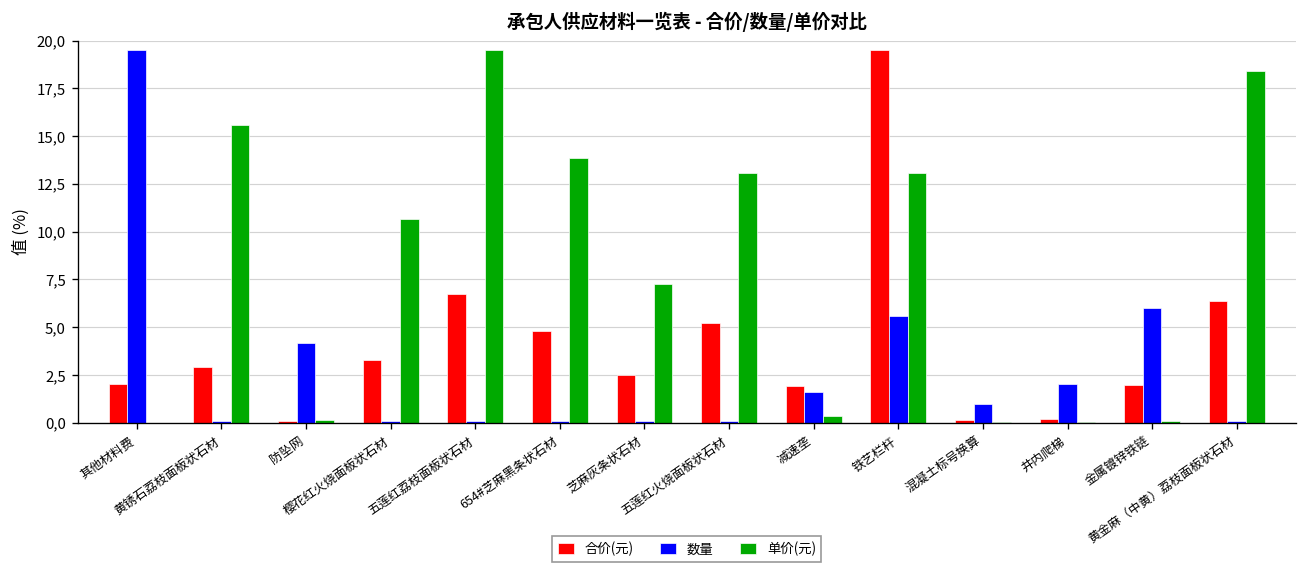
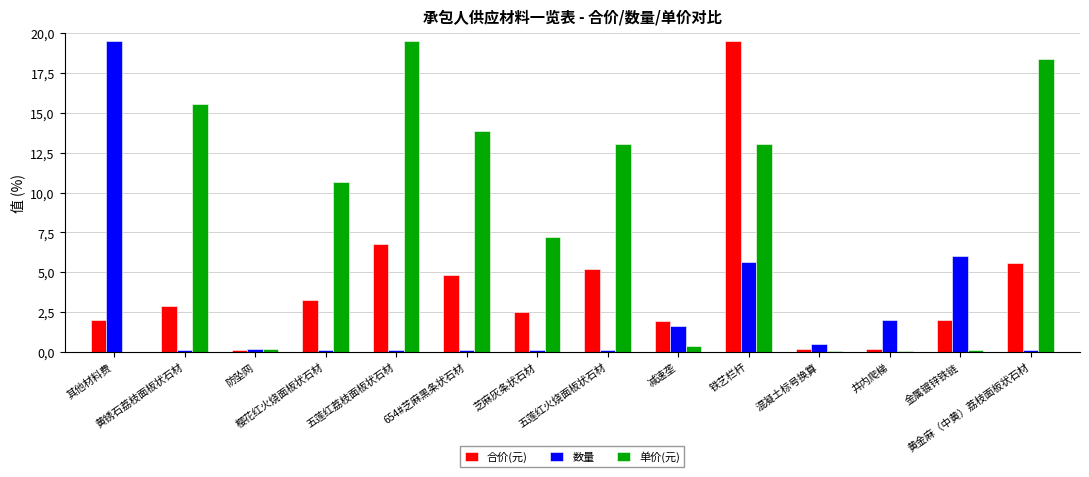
  {
    "合价(元)": {
      "其他材料费": 20,
      "黄锈石荔枝面板状石材": 29,
      "樱花红火烧面板状石材": 33,
      "五莲红荔枝面板状石材": 68,
      "654#芝麻黑条状石材": 48,
      "芝麻灰条状石材": 25,
      "五莲红火烧面板状石材": 52,
      "减速垄": 19,
      "铁艺栏杆": 195,
      "井内爬梯": 2,
      "金属镀锌铁链": 20,
-     "黄金麻（中黄）荔枝面板状石材": 64
+     "黄金麻（中黄）荔枝面板状石材": 56
    },
    "数量": {
      "其他材料费": 195,
-     "防坠网": 42,
+     "防坠网": 2,
      "减速垄": 16,
      "铁艺栏杆": 56,
-     "混凝土标号换算": 10,
+     "混凝土标号换算": 5,
      "井内爬梯": 20,
      "金属镀锌铁链": 60
    },
    "单价(元)": {
      "黄锈石荔枝面板状石材": 156,
      "防坠网": 2,
      "樱花红火烧面板状石材": 107,
      "五莲红荔枝面板状石材": 195,
      "654#芝麻黑条状石材": 138,
      "芝麻灰条状石材": 72,
      "五莲红火烧面板状石材": 131,
      "减速垄": 3,
      "铁艺栏杆": 131,
      "黄金麻（中黄）荔枝面板状石材": 184
    }
  }
